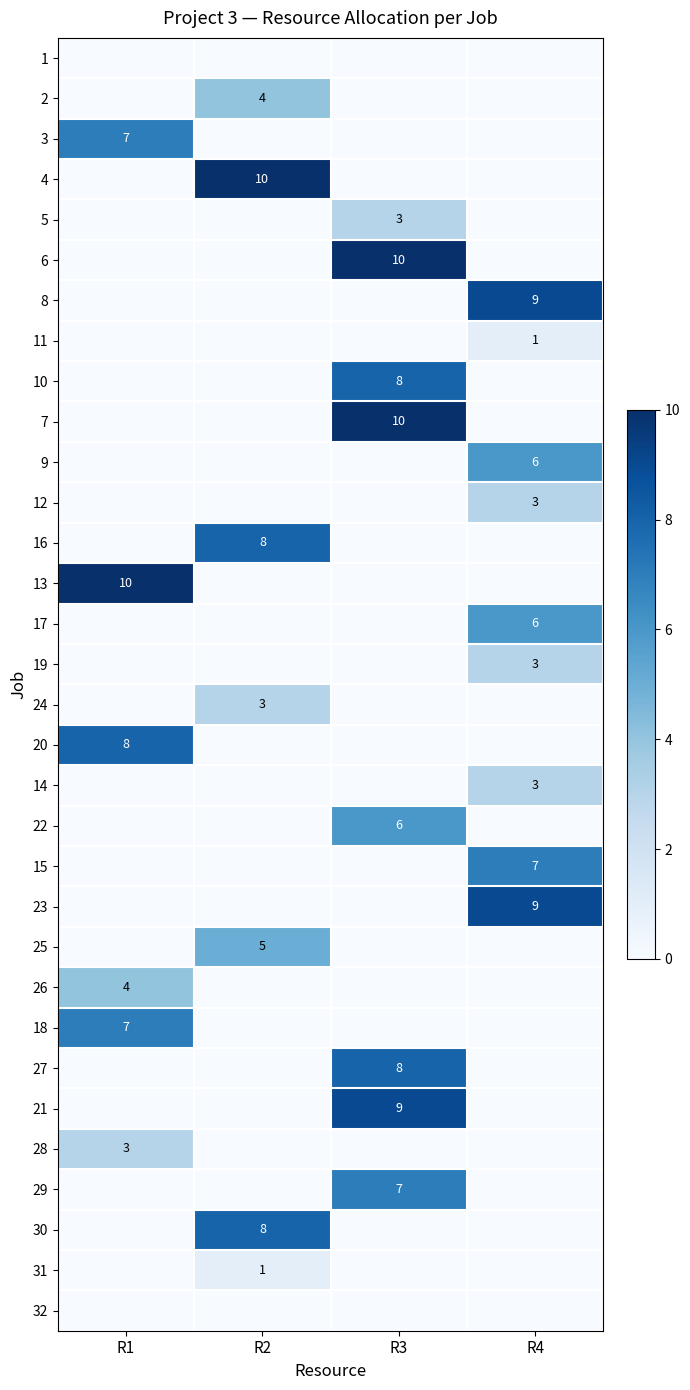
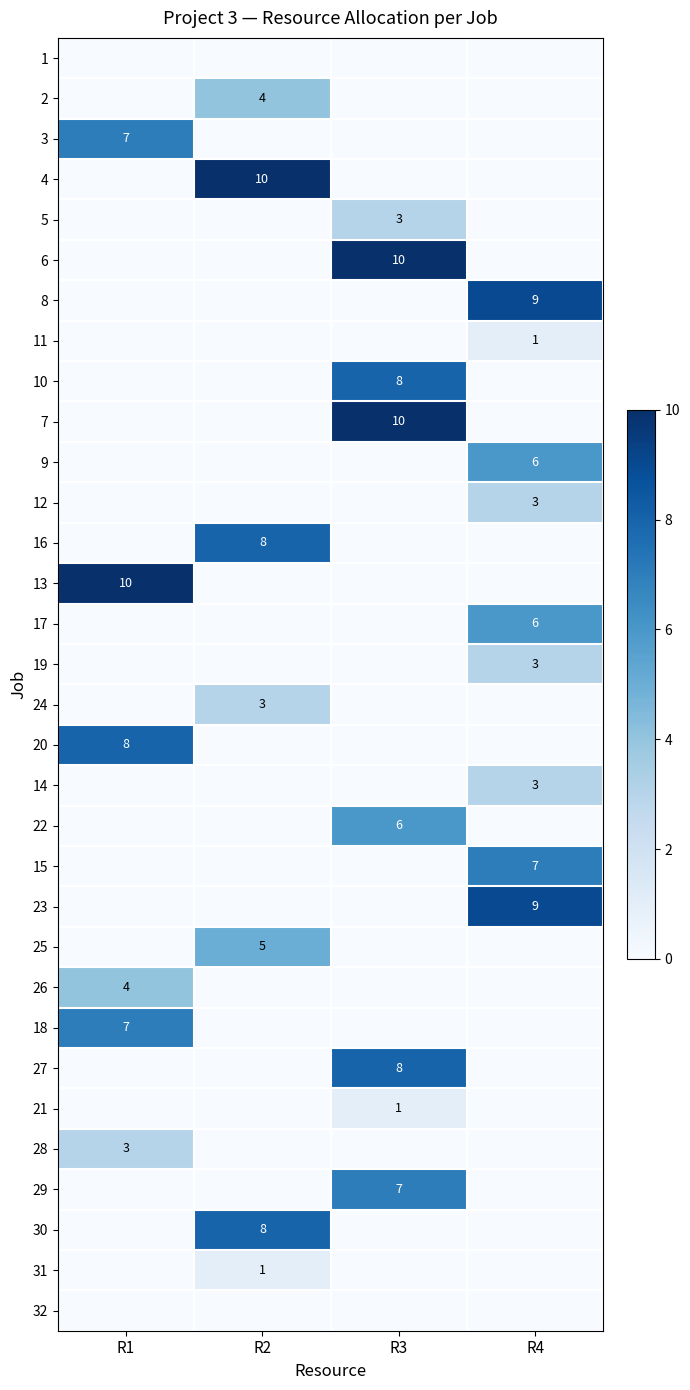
  {
    "2": {
      "R2": 4
    },
    "3": {
      "R1": 7
    },
    "4": {
      "R2": 10
    },
    "5": {
      "R3": 3
    },
    "6": {
      "R3": 10
    },
    "8": {
      "R4": 9
    },
    "11": {
      "R4": 1
    },
    "10": {
      "R3": 8
    },
    "7": {
      "R3": 10
    },
    "9": {
      "R4": 6
    },
    "12": {
      "R4": 3
    },
    "16": {
      "R2": 8
    },
    "13": {
      "R1": 10
    },
    "17": {
      "R4": 6
    },
    "19": {
      "R4": 3
    },
    "24": {
      "R2": 3
    },
    "20": {
      "R1": 8
    },
    "14": {
      "R4": 3
    },
    "22": {
      "R3": 6
    },
    "15": {
      "R4": 7
    },
    "23": {
      "R4": 9
    },
    "25": {
      "R2": 5
    },
    "26": {
      "R1": 4
    },
    "18": {
      "R1": 7
    },
    "27": {
      "R3": 8
    },
    "21": {
-     "R3": 9
+     "R3": 1
    },
    "28": {
      "R1": 3
    },
    "29": {
      "R3": 7
    },
    "30": {
      "R2": 8
    },
    "31": {
      "R2": 1
    }
  }
